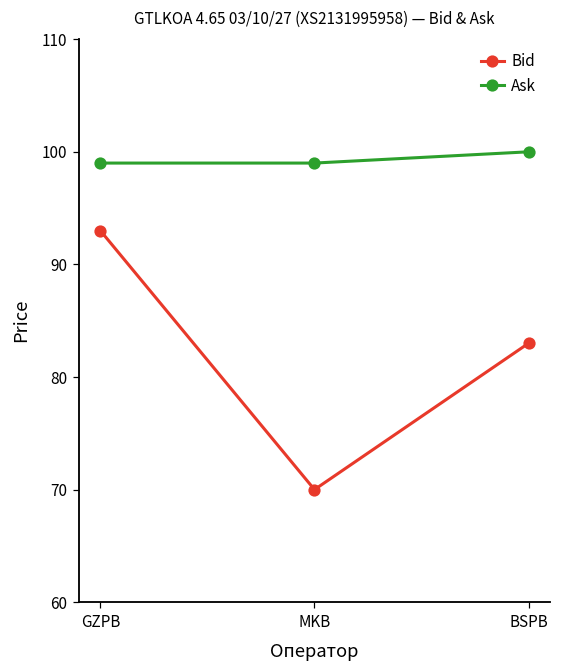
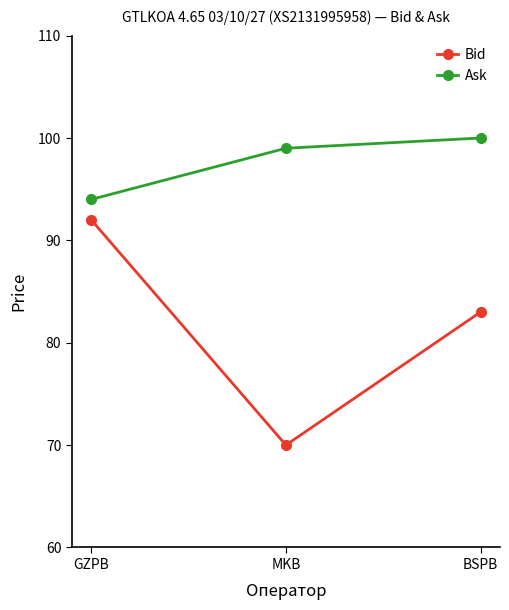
  {
    "Bid": {
-     "GZPB": 93,
+     "GZPB": 92,
      "MKB": 70,
      "BSPB": 83
    },
    "Ask": {
-     "GZPB": 99,
+     "GZPB": 94,
      "MKB": 99,
      "BSPB": 100
    }
  }
